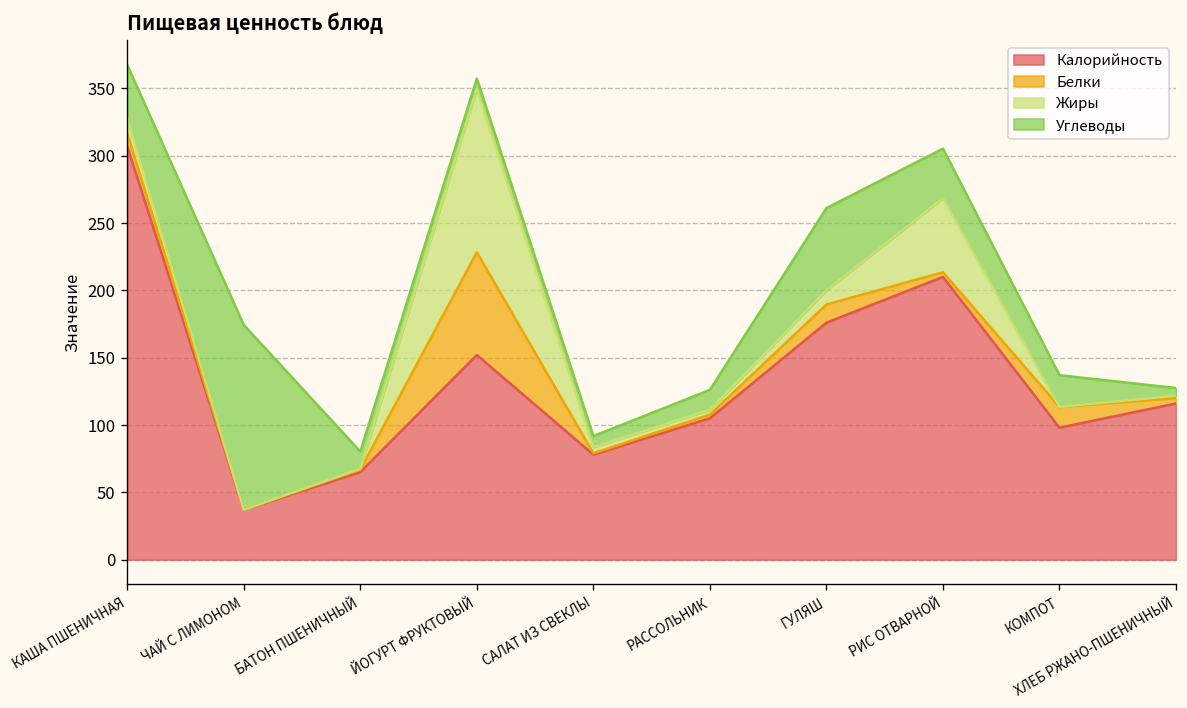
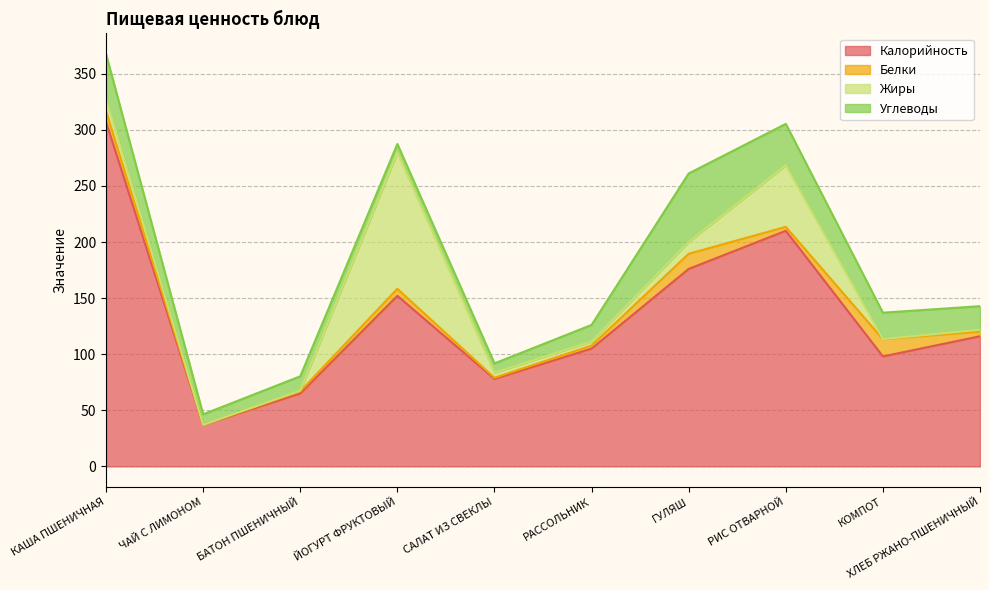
  {
    "Калорийность": {
      "КАША ПШЕНИЧНАЯ": 307,
      "ЙОГУРТ ФРУКТОВЫЙ": 152,
      "РАССОЛЬНИК": 105,
      "ГУЛЯШ": 176,
      "РИС ОТВАРНОЙ": 210,
      "КОМПОТ": 98,
      "ХЛЕБ РЖАНО-ПШЕНИЧНЫЙ": 116
    },
    "Белки": {
      "КАША ПШЕНИЧНАЯ": 10,
-     "ЙОГУРТ ФРУКТОВЫЙ": 76,
+     "ЙОГУРТ ФРУКТОВЫЙ": 6,
      "РАССОЛЬНИК": 3,
      "ГУЛЯШ": 14,
      "РИС ОТВАРНОЙ": 4
    },
    "Жиры": {
      "КАША ПШЕНИЧНАЯ": 11,
      "ЙОГУРТ ФРУКТОВЫЙ": 122,
      "САЛАТ ИЗ СВЕКЛЫ": 5,
      "РАССОЛЬНИК": 4,
      "ГУЛЯШ": 11,
      "РИС ОТВАРНОЙ": 55
    },
    "Углеводы": {
      "КАША ПШЕНИЧНАЯ": 40,
-     "ЧАЙ С ЛИМОНОМ": 137,
+     "ЧАЙ С ЛИМОНОМ": 9,
      "БАТОН ПШЕНИЧНЫЙ": 13,
      "ЙОГУРТ ФРУКТОВЫЙ": 8,
      "САЛАТ ИЗ СВЕКЛЫ": 8,
      "РАССОЛЬНИК": 15,
      "ГУЛЯШ": 61,
      "РИС ОТВАРНОЙ": 37,
      "КОМПОТ": 24,
-     "ХЛЕБ РЖАНО-ПШЕНИЧНЫЙ": 6
+     "ХЛЕБ РЖАНО-ПШЕНИЧНЫЙ": 21
    }
  }
